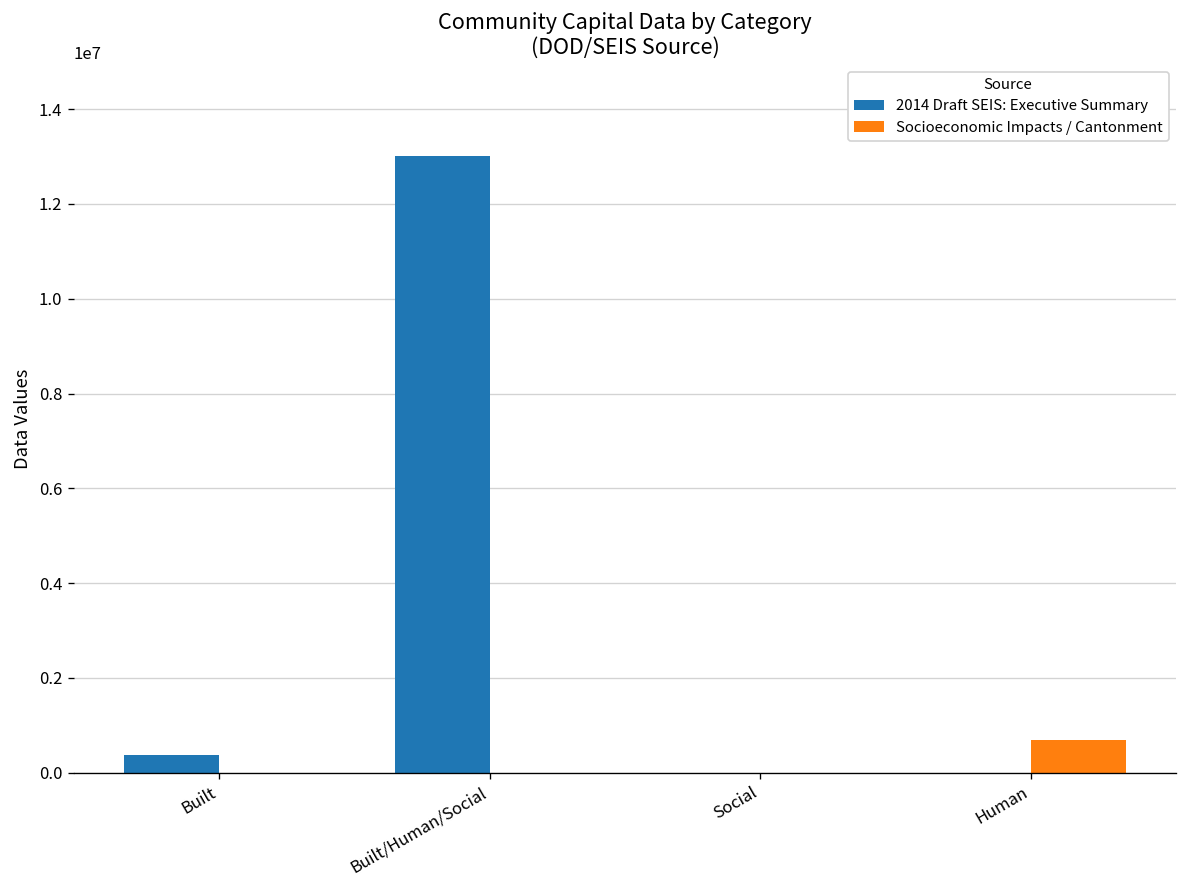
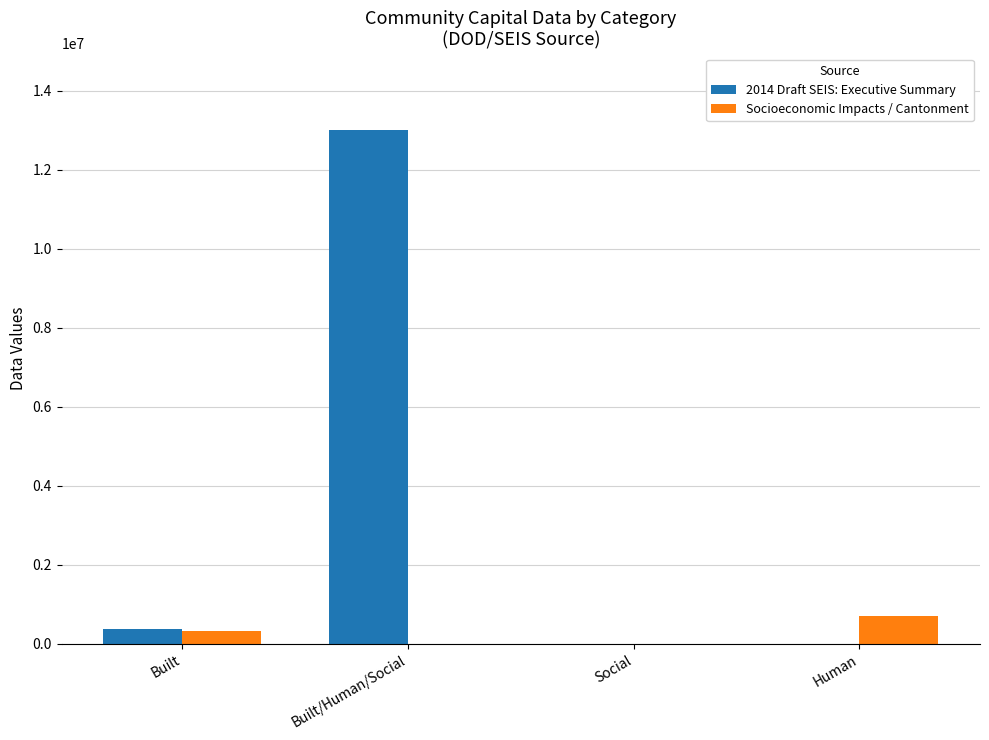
  {
    "2014 Draft SEIS: Executive Summary": {
      "Built": 400000,
      "Built/Human/Social": 13000000,
      "Social": 0,
      "Human": 0
    },
    "Socioeconomic Impacts / Cantonment": {
-     "Built": 0,
+     "Built": 300000,
      "Human": 700000
    }
  }
